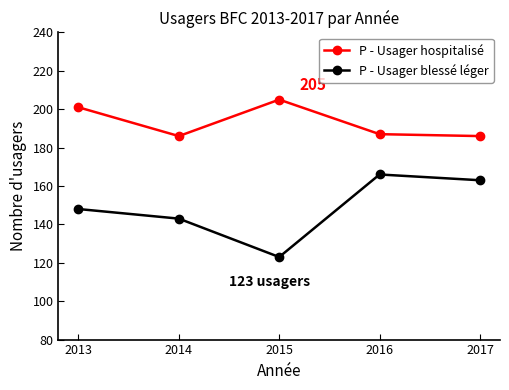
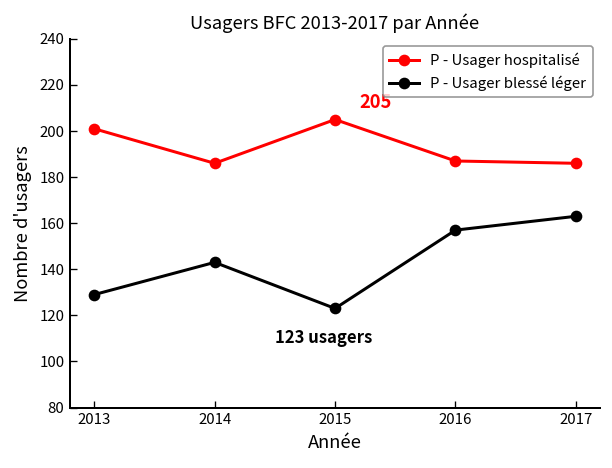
  {
    "P - Usager hospitalisé": {
      "2013": 201,
      "2014": 186,
      "2016": 187,
      "2017": 186
    },
    "P - Usager blessé léger": {
-     "2013": 148,
+     "2013": 129,
      "2014": 143,
-     "2016": 166,
+     "2016": 157,
      "2017": 163
    }
  }
